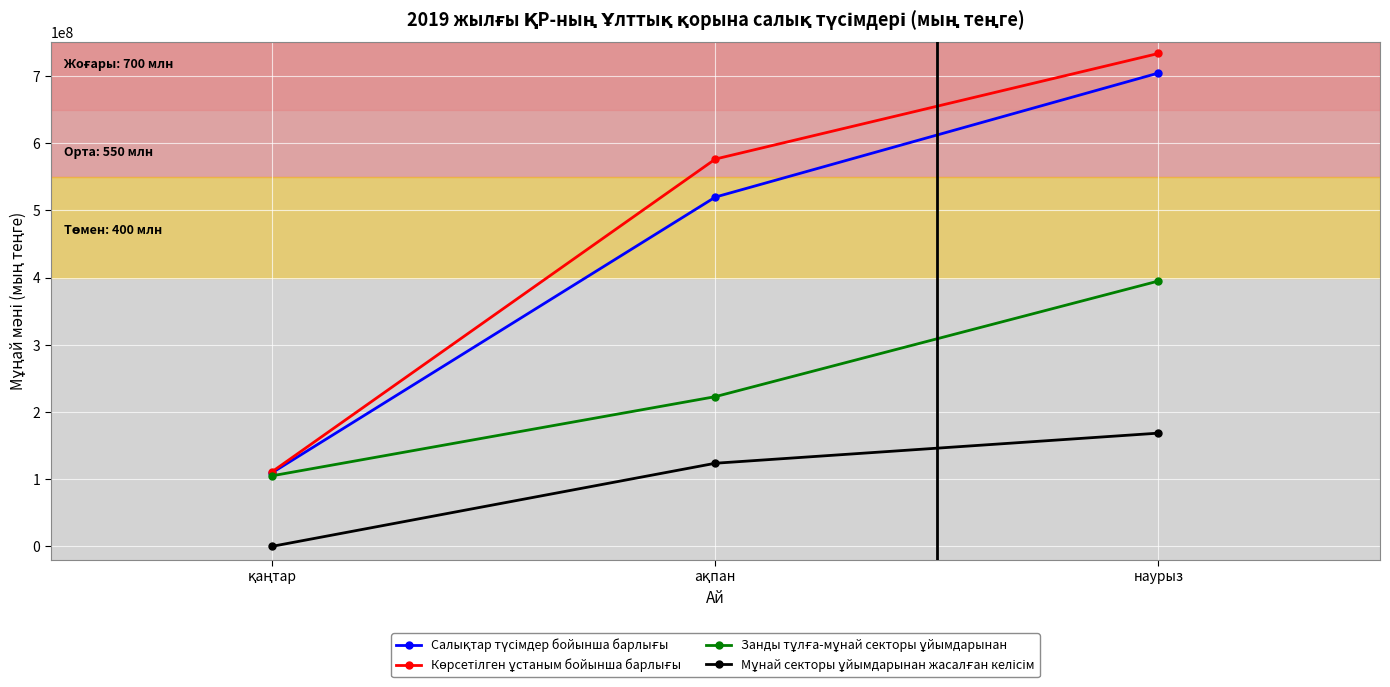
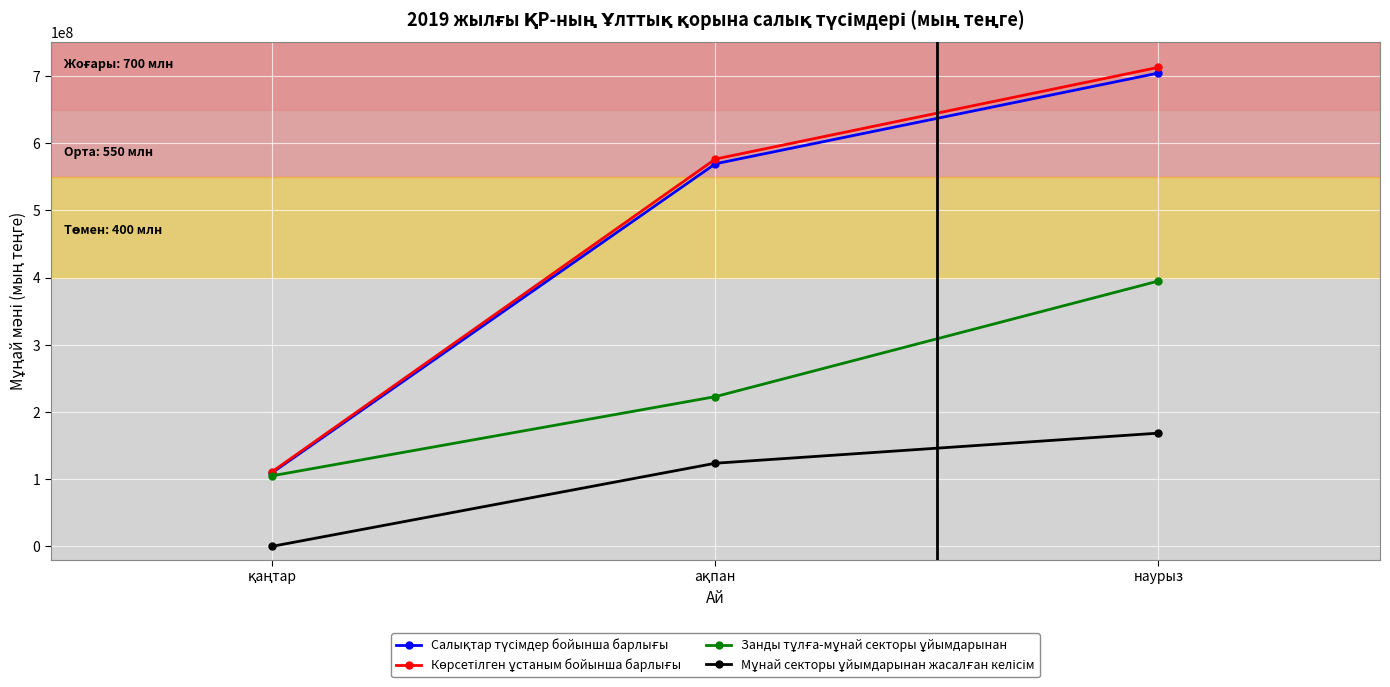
  {
    "Салықтар түсімдер бойынша барлығы": {
-     "ақпан": 520000000,
+     "ақпан": 570000000,
      "наурыз": 700000000
    },
    "Көрсетілген ұстаным бойынша барлығы": {
      "ақпан": 580000000,
-     "наурыз": 730000000
+     "наурыз": 710000000
    },
    "Занды тұлға-мұнай секторы ұйымдарынан": {
      "қаңтар": 110000000,
      "ақпан": 220000000,
      "наурыз": 390000000
    },
    "Мұнай секторы ұйымдарынан жасалған келісім": {
      "қаңтар": 0,
      "ақпан": 120000000,
      "наурыз": 170000000
    }
  }
